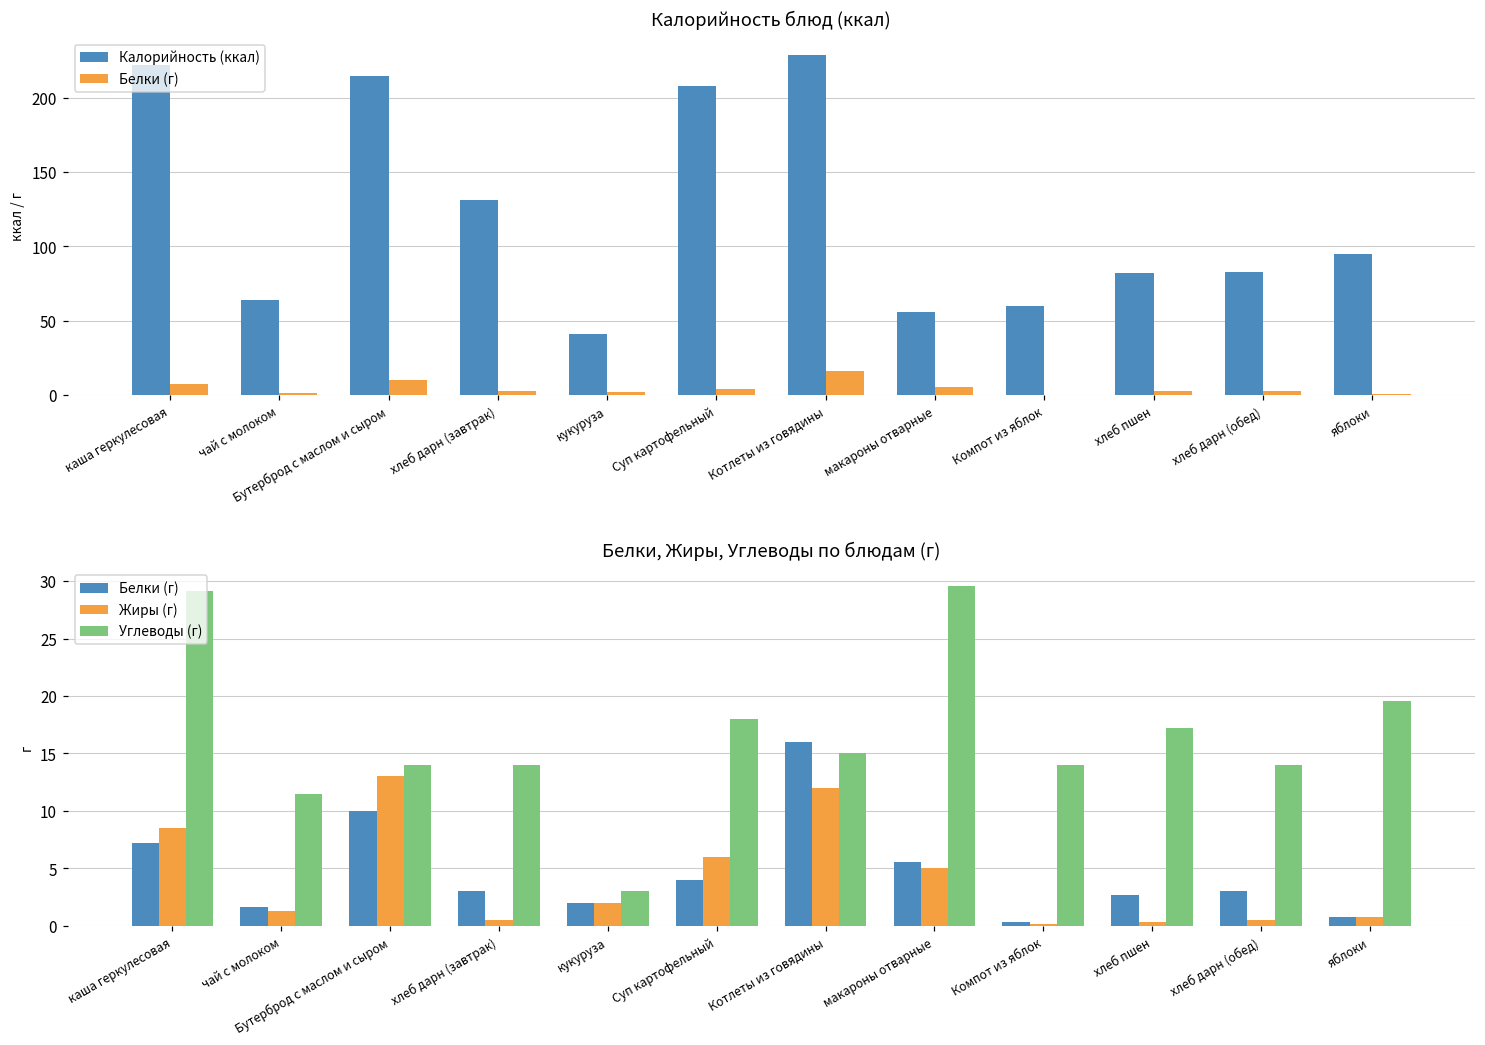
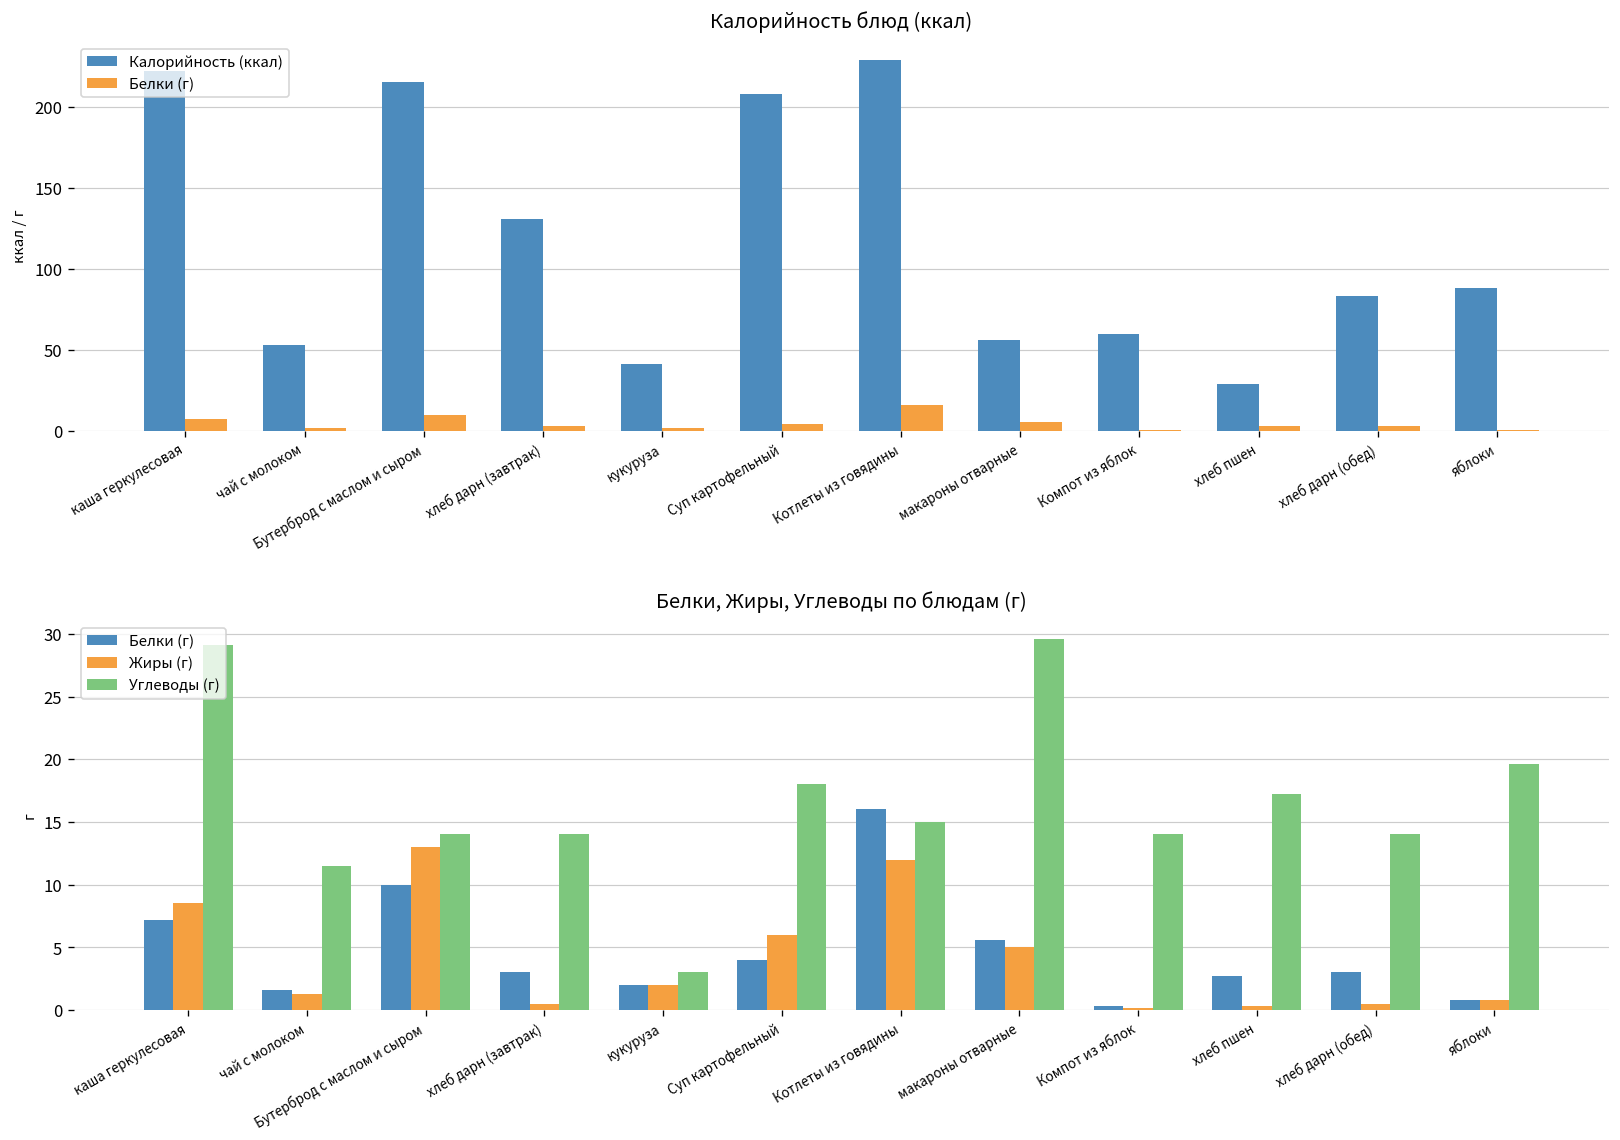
  {
    "Калорийность блюд (ккал)": {
      "Калорийность (ккал)": {
-       "чай с молоком": 64,
+       "чай с молоком": 53,
        "Бутерброд с маслом и сыром": 215,
        "хлеб дарн (завтрак)": 131,
        "кукуруза": 41,
        "Суп картофельный": 208,
        "Котлеты из говядины": 229,
        "макароны отварные": 56,
        "Компот из яблок": 60,
-       "хлеб пшен": 82,
+       "хлеб пшен": 29,
        "хлеб дарн (обед)": 83,
-       "яблоки": 95
+       "яблоки": 88
      }
    },
    "Белки, Жиры, Углеводы по блюдам (г)": {
      "Белки (г)": {
        "каша геркулесовая": 7.2,
        "чай с молоком": 1.6,
        "Бутерброд с маслом и сыром": 10.0,
        "хлеб дарн (завтрак)": 3.0,
        "кукуруза": 2.0,
        "Суп картофельный": 4.0,
        "Котлеты из говядины": 16.0,
        "макароны отварные": 5.6,
        "Компот из яблок": 0.3,
        "хлеб пшен": 2.7,
        "хлеб дарн (обед)": 3.0,
        "яблоки": 0.8
      },
      "Жиры (г)": {
        "каша геркулесовая": 8.5,
        "чай с молоком": 1.3,
        "Бутерброд с маслом и сыром": 13.0,
        "хлеб дарн (завтрак)": 0.5,
        "кукуруза": 2.0,
        "Суп картофельный": 6.0,
        "Котлеты из говядины": 12.0,
        "макароны отварные": 5.0,
        "хлеб пшен": 0.3,
        "хлеб дарн (обед)": 0.5,
        "яблоки": 0.8
      },
      "Углеводы (г)": {
        "чай с молоком": 11.5,
        "Бутерброд с маслом и сыром": 14.0,
        "хлеб дарн (завтрак)": 14.0,
        "кукуруза": 3.0,
        "Суп картофельный": 18.0,
        "Котлеты из говядины": 15.0,
        "макароны отварные": 29.6,
        "Компот из яблок": 14.0,
        "хлеб пшен": 17.2,
        "хлеб дарн (обед)": 14.0,
        "яблоки": 19.6
      }
    }
  }
